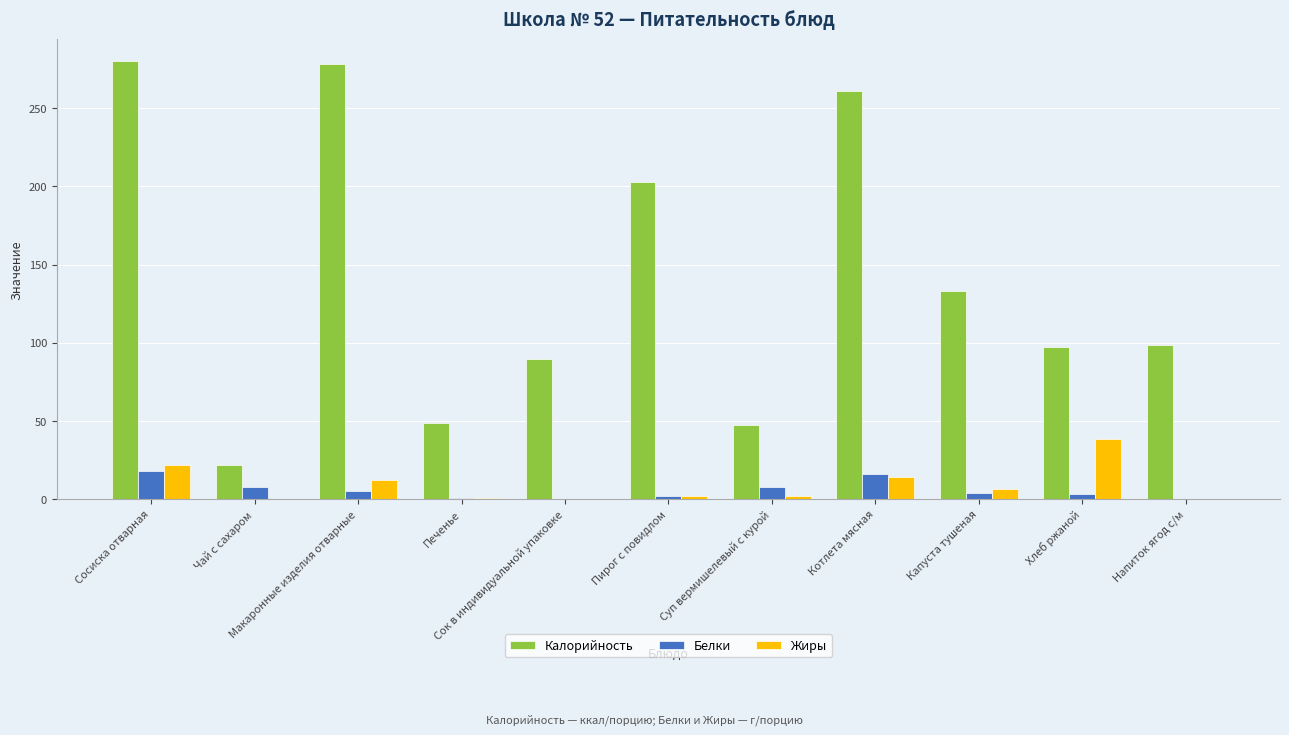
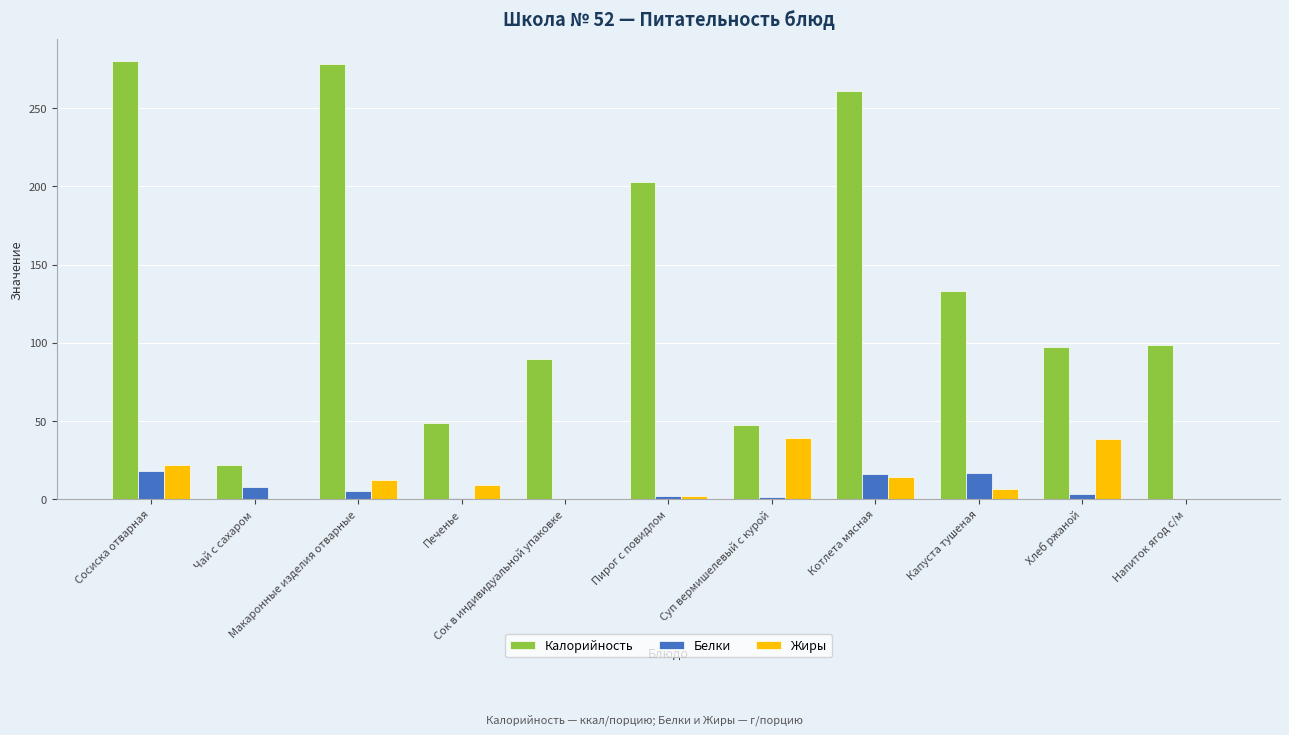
  {
    "Калорийность": {
      "Сосиска отварная": 280,
      "Чай с сахаром": 22,
      "Макаронные изделия отварные": 278,
      "Печенье": 49,
      "Сок в индивидуальной упаковке": 90,
      "Пирог с повидлом": 203,
      "Суп вермишелевый с курой": 48,
      "Котлета мясная": 261,
      "Капуста тушеная": 133,
      "Хлеб ржаной": 98,
      "Напиток ягод с/м": 99
    },
    "Белки": {
      "Сосиска отварная": 18,
      "Чай с сахаром": 8,
      "Макаронные изделия отварные": 5,
      "Сок в индивидуальной упаковке": 0,
      "Пирог с повидлом": 2,
-     "Суп вермишелевый с курой": 8,
+     "Суп вермишелевый с курой": 1,
      "Котлета мясная": 16,
-     "Капуста тушеная": 4,
+     "Капуста тушеная": 17,
      "Хлеб ржаной": 3
    },
    "Жиры": {
      "Сосиска отварная": 22,
      "Макаронные изделия отварные": 12,
-     "Печенье": 1,
+     "Печенье": 9,
      "Сок в индивидуальной упаковке": 0,
      "Пирог с повидлом": 2,
-     "Суп вермишелевый с курой": 2,
+     "Суп вермишелевый с курой": 39,
      "Котлета мясная": 14,
      "Капуста тушеная": 7,
      "Хлеб ржаной": 38
    }
  }
